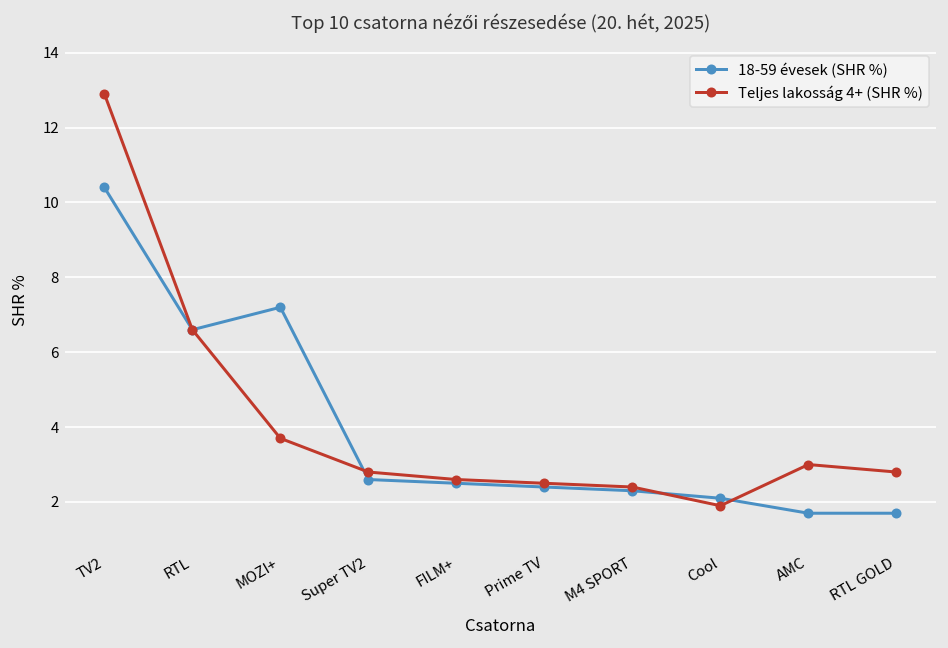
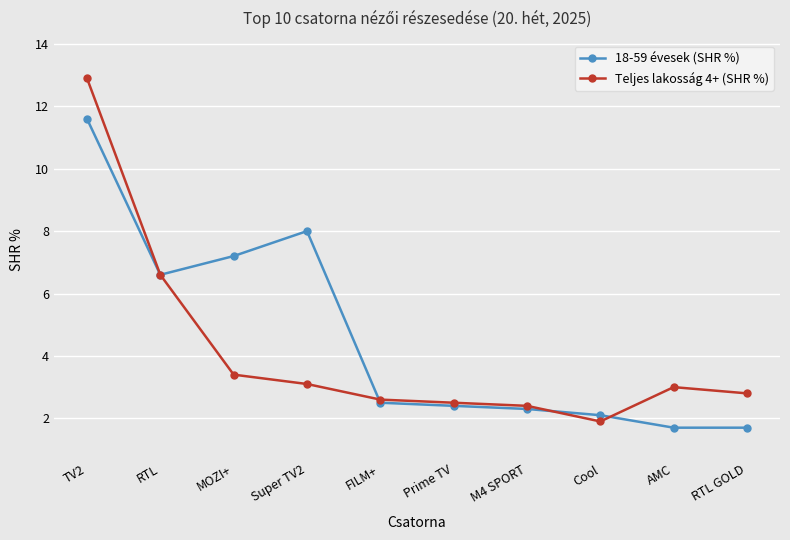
  {
    "18-59 évesek (SHR %)": {
-     "TV2": 10.4,
+     "TV2": 11.6,
      "MOZI+": 7.2,
-     "Super TV2": 2.6,
+     "Super TV2": 8.0,
      "FILM+": 2.5,
      "Prime TV": 2.4,
      "M4 SPORT": 2.3,
      "Cool": 2.1,
      "AMC": 1.7,
      "RTL GOLD": 1.7
    },
    "Teljes lakosság 4+ (SHR %)": {
      "TV2": 12.9,
-     "MOZI+": 3.7,
-     "Super TV2": 2.8,
+     "MOZI+": 3.4,
+     "Super TV2": 3.1,
      "FILM+": 2.6,
      "Prime TV": 2.5,
      "M4 SPORT": 2.4,
      "Cool": 1.9,
      "AMC": 3.0,
      "RTL GOLD": 2.8
    }
  }
